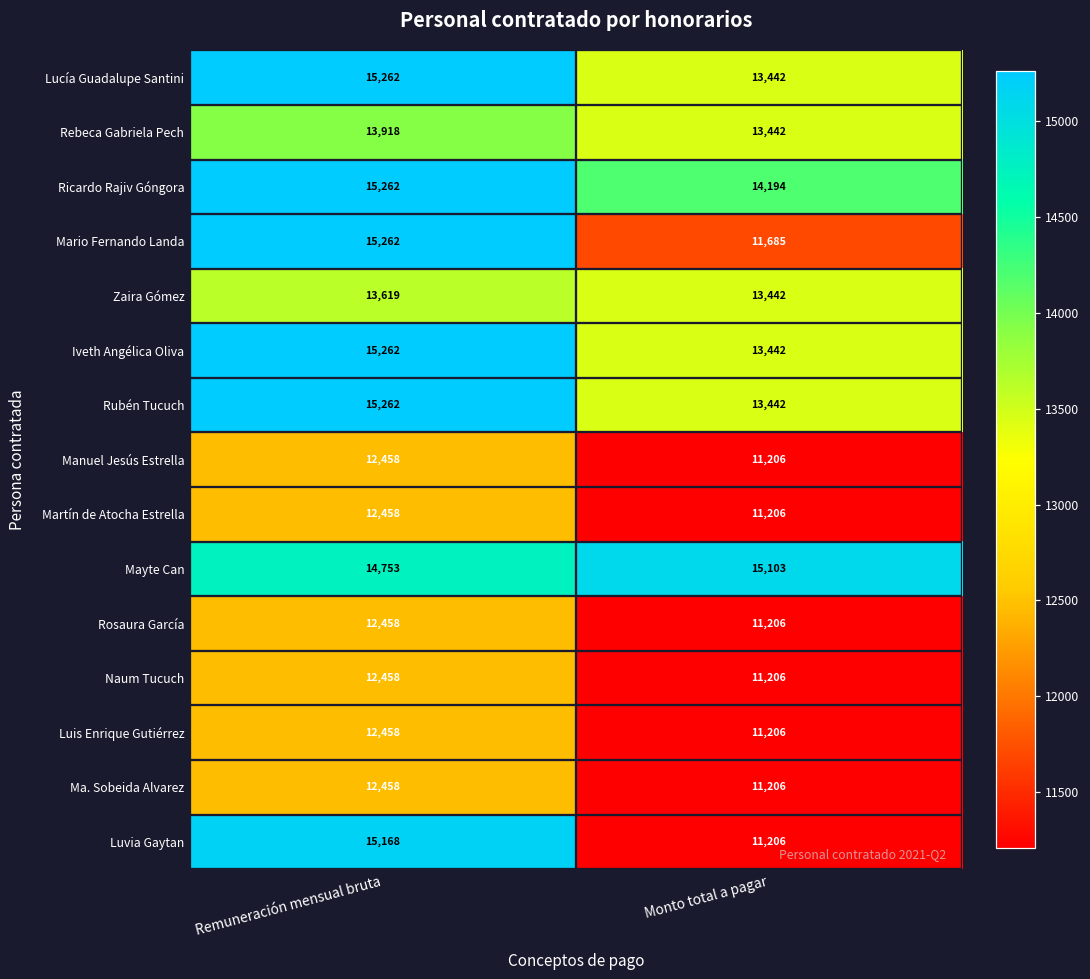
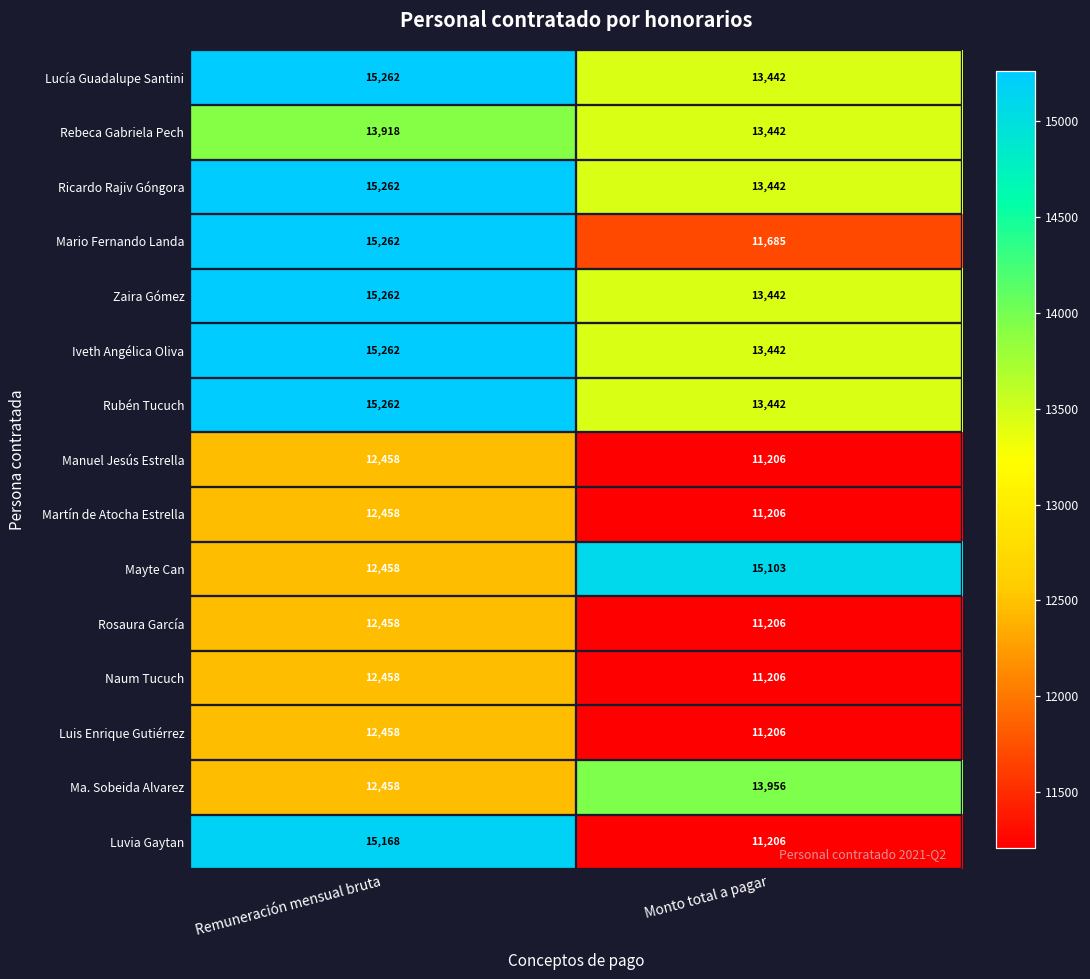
  {
    "Lucía Guadalupe Santini": {
      "Remuneración mensual bruta": "15,262",
      "Monto total a pagar": "13,442"
    },
    "Rebeca Gabriela Pech": {
      "Remuneración mensual bruta": "13,918",
      "Monto total a pagar": "13,442"
    },
    "Ricardo Rajiv Góngora": {
      "Remuneración mensual bruta": "15,262",
-     "Monto total a pagar": "14,194"
+     "Monto total a pagar": "13,442"
    },
    "Mario Fernando Landa": {
      "Remuneración mensual bruta": "15,262",
      "Monto total a pagar": "11,685"
    },
    "Zaira Gómez": {
-     "Remuneración mensual bruta": "13,619",
+     "Remuneración mensual bruta": "15,262",
      "Monto total a pagar": "13,442"
    },
    "Iveth Angélica Oliva": {
      "Remuneración mensual bruta": "15,262",
      "Monto total a pagar": "13,442"
    },
    "Rubén Tucuch": {
      "Remuneración mensual bruta": "15,262",
      "Monto total a pagar": "13,442"
    },
    "Manuel Jesús Estrella": {
      "Remuneración mensual bruta": "12,458",
      "Monto total a pagar": "11,206"
    },
    "Martín de Atocha Estrella": {
      "Remuneración mensual bruta": "12,458",
      "Monto total a pagar": "11,206"
    },
    "Mayte Can": {
-     "Remuneración mensual bruta": "14,753",
+     "Remuneración mensual bruta": "12,458",
      "Monto total a pagar": "15,103"
    },
    "Rosaura García": {
      "Remuneración mensual bruta": "12,458",
      "Monto total a pagar": "11,206"
    },
    "Naum Tucuch": {
      "Remuneración mensual bruta": "12,458",
      "Monto total a pagar": "11,206"
    },
    "Luis Enrique Gutiérrez": {
      "Remuneración mensual bruta": "12,458",
      "Monto total a pagar": "11,206"
    },
    "Ma. Sobeida Alvarez": {
      "Remuneración mensual bruta": "12,458",
-     "Monto total a pagar": "11,206"
+     "Monto total a pagar": "13,956"
    },
    "Luvia Gaytan": {
      "Remuneración mensual bruta": "15,168"
    }
  }
